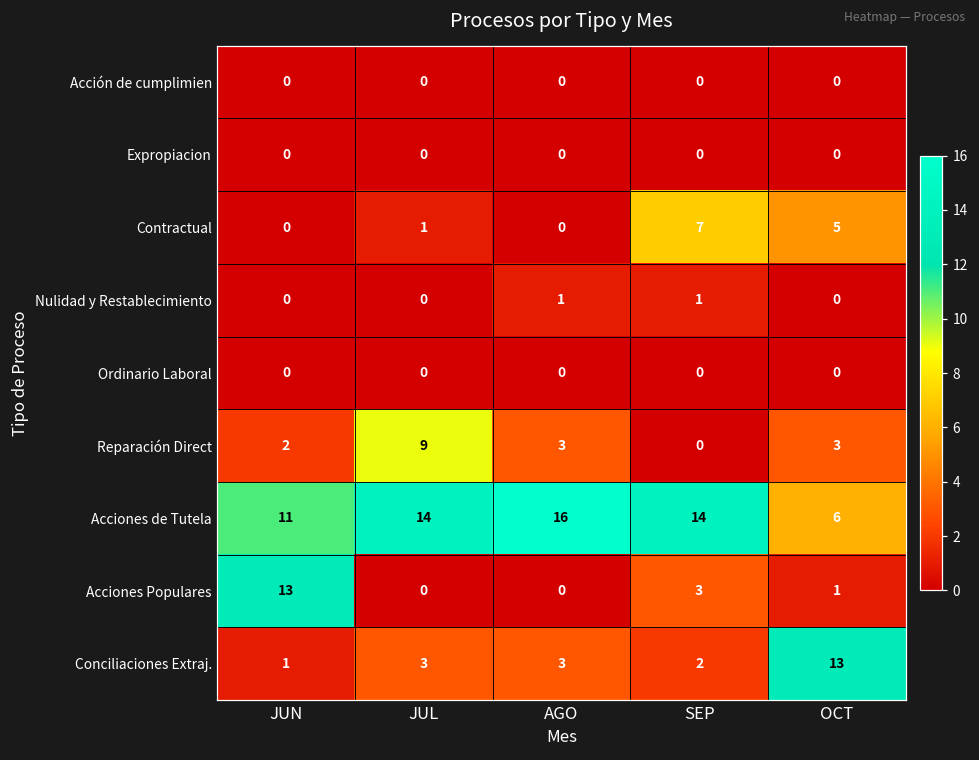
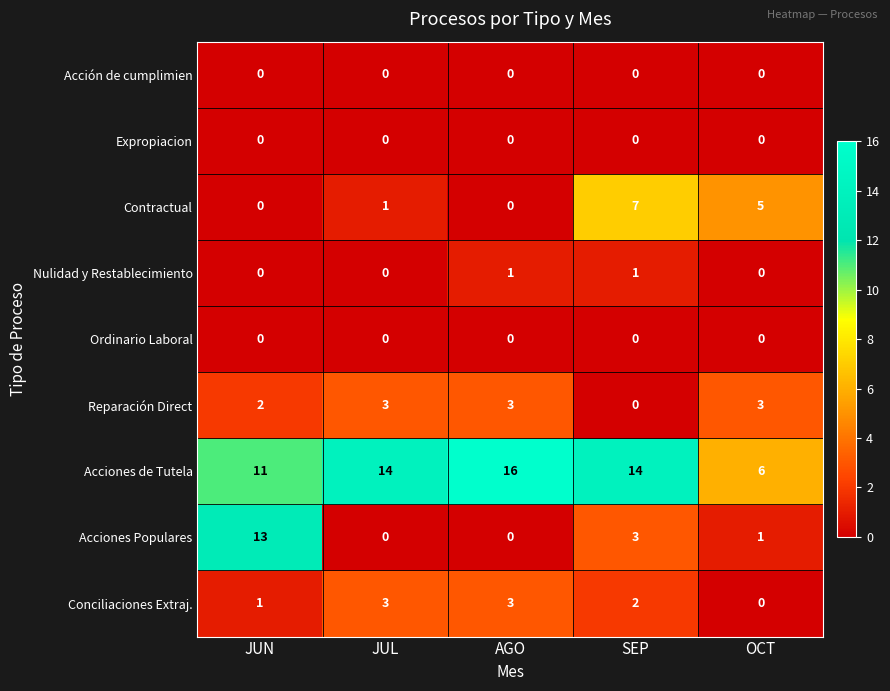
  {
    "Acción de cumplimien": {
      "JUN": 0,
      "JUL": 0,
      "AGO": 0,
      "SEP": 0,
      "OCT": 0
    },
    "Expropiacion": {
      "JUN": 0,
      "JUL": 0,
      "AGO": 0,
      "SEP": 0,
      "OCT": 0
    },
    "Contractual": {
      "JUN": 0,
      "JUL": 1,
      "AGO": 0,
      "SEP": 7,
      "OCT": 5
    },
    "Nulidad y Restablecimiento": {
      "JUN": 0,
      "JUL": 0,
      "AGO": 1,
      "SEP": 1,
      "OCT": 0
    },
    "Ordinario Laboral": {
      "JUN": 0,
      "JUL": 0,
      "AGO": 0,
      "SEP": 0,
      "OCT": 0
    },
    "Reparación Direct": {
      "JUN": 2,
-     "JUL": 9,
+     "JUL": 3,
      "AGO": 3,
      "SEP": 0,
      "OCT": 3
    },
    "Acciones de Tutela": {
      "JUN": 11,
      "JUL": 14,
      "AGO": 16,
      "SEP": 14,
      "OCT": 6
    },
    "Acciones Populares": {
      "JUN": 13,
      "JUL": 0,
      "AGO": 0,
      "SEP": 3,
      "OCT": 1
    },
    "Conciliaciones Extraj.": {
      "JUN": 1,
      "JUL": 3,
      "AGO": 3,
      "SEP": 2,
-     "OCT": 13
+     "OCT": 0
    }
  }
